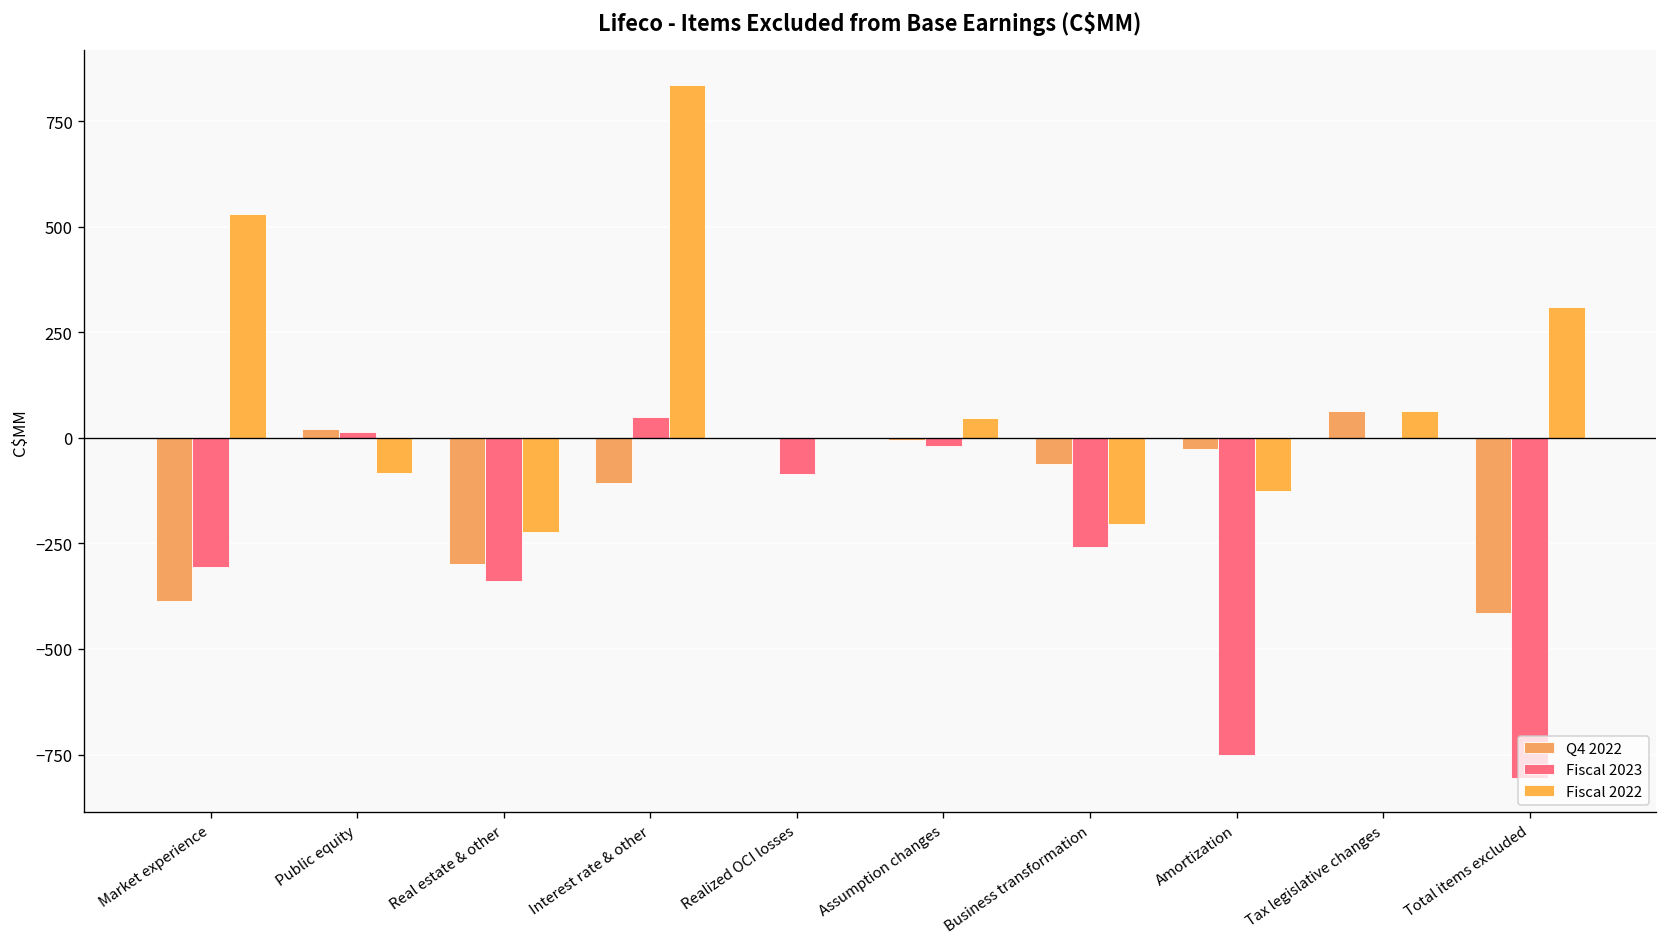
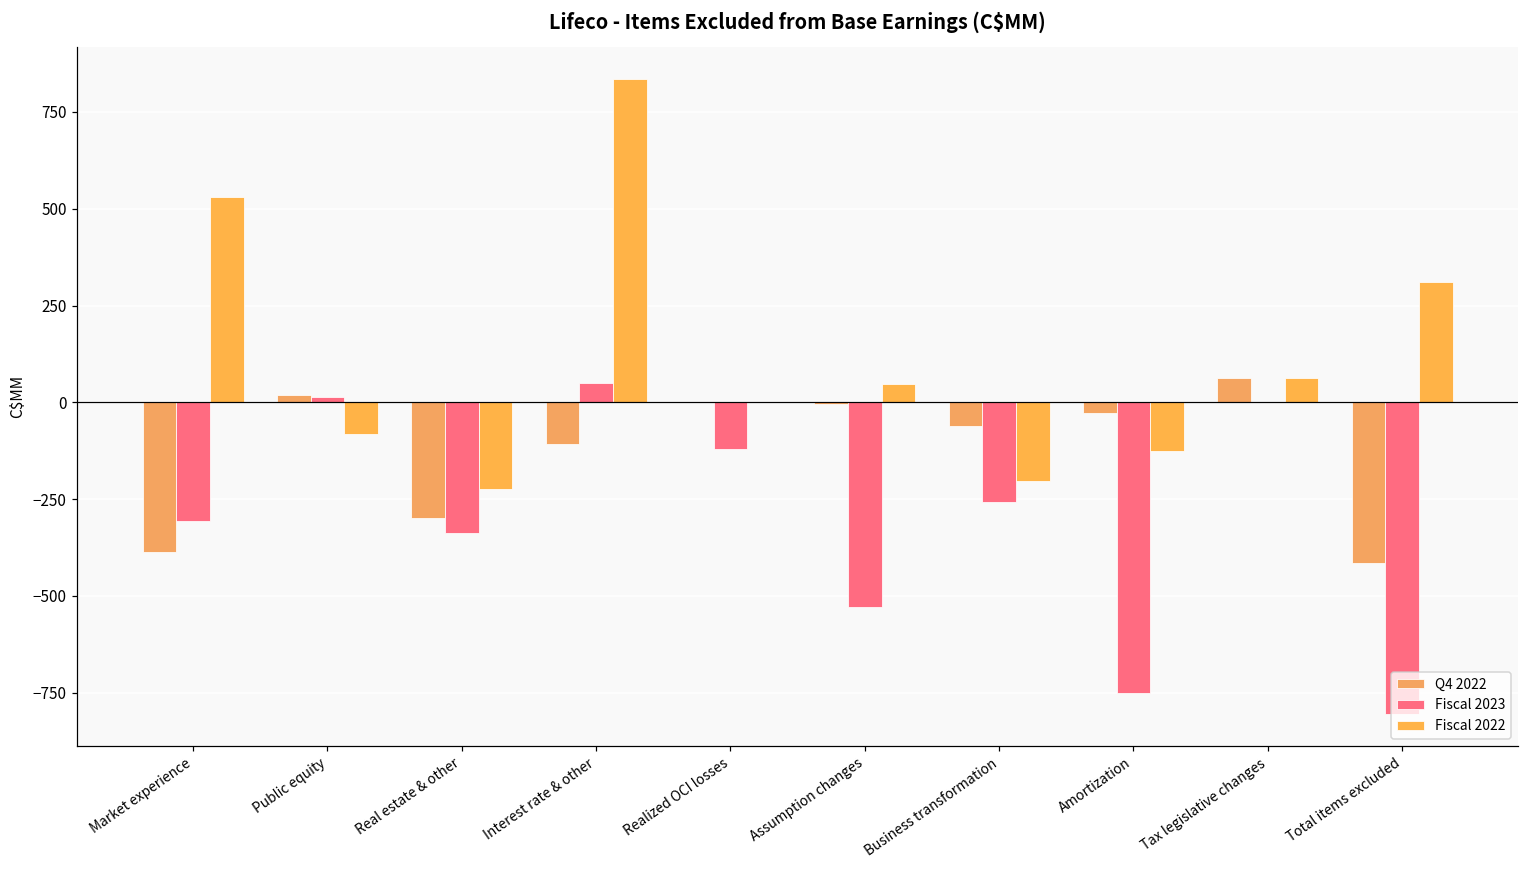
  {
    "Fiscal 2023": {
      "Market experience": -310,
      "Public equity": 10,
      "Real estate & other": -340,
      "Interest rate & other": 50,
-     "Realized OCI losses": -90,
-     "Assumption changes": -20,
+     "Realized OCI losses": -120,
+     "Assumption changes": -530,
      "Business transformation": -260,
      "Amortization": -750,
      "Tax legislative changes": 0
    }
  }
